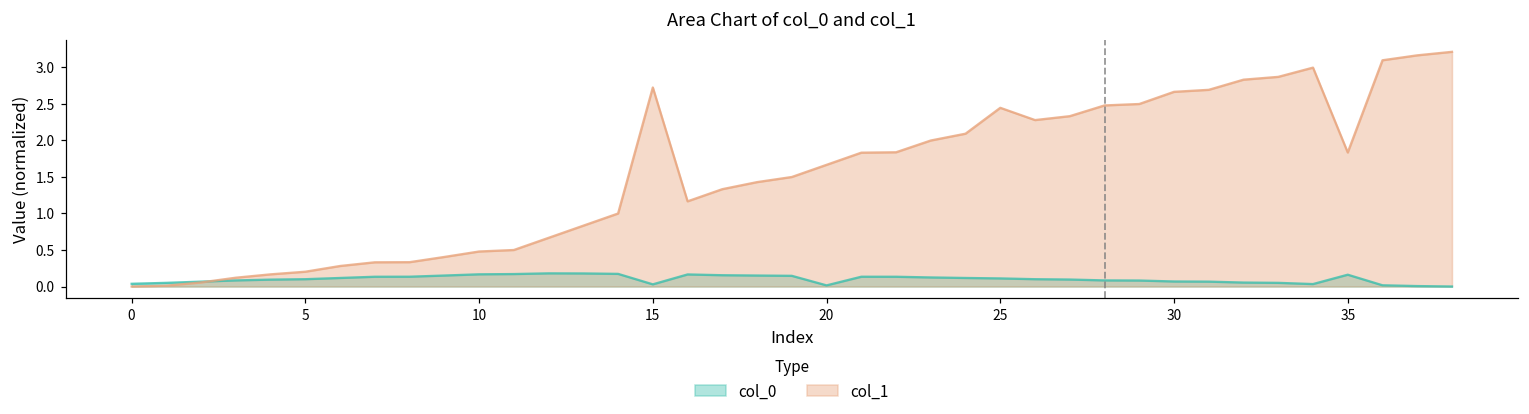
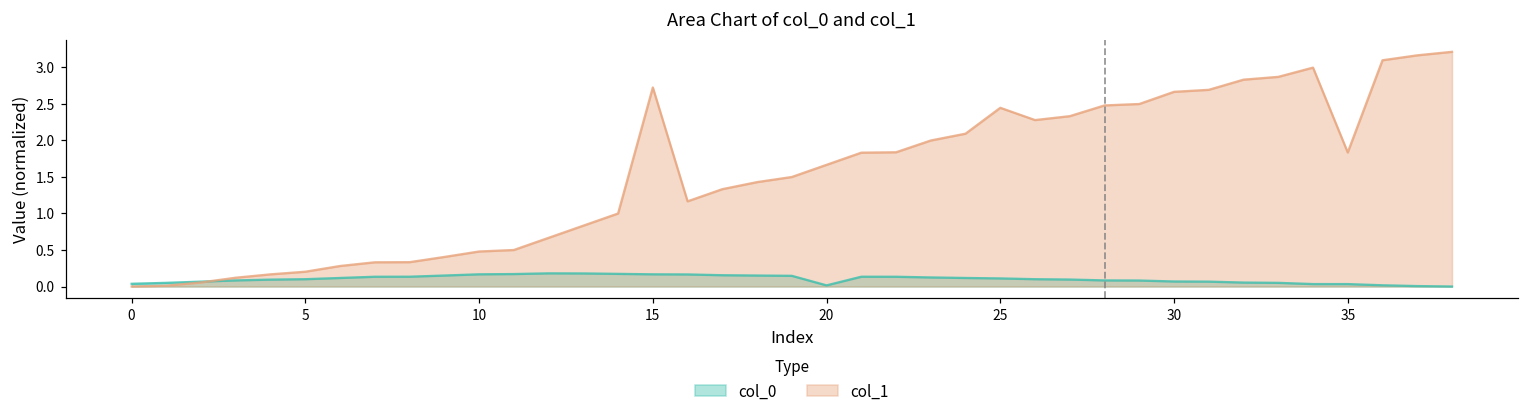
  {
    "col_0": {
      "5": 0.1,
      "10": 0.2,
-     "15": 0.0,
+     "15": 0.2,
      "20": 0.0,
      "25": 0.1,
      "30": 0.1,
-     "35": 0.2
+     "35": 0.0
    },
    "col_1": {
      "5": 0.2,
      "10": 0.5,
      "15": 2.7,
      "20": 1.7,
      "25": 2.4,
      "30": 2.7,
      "35": 1.8
    }
  }
